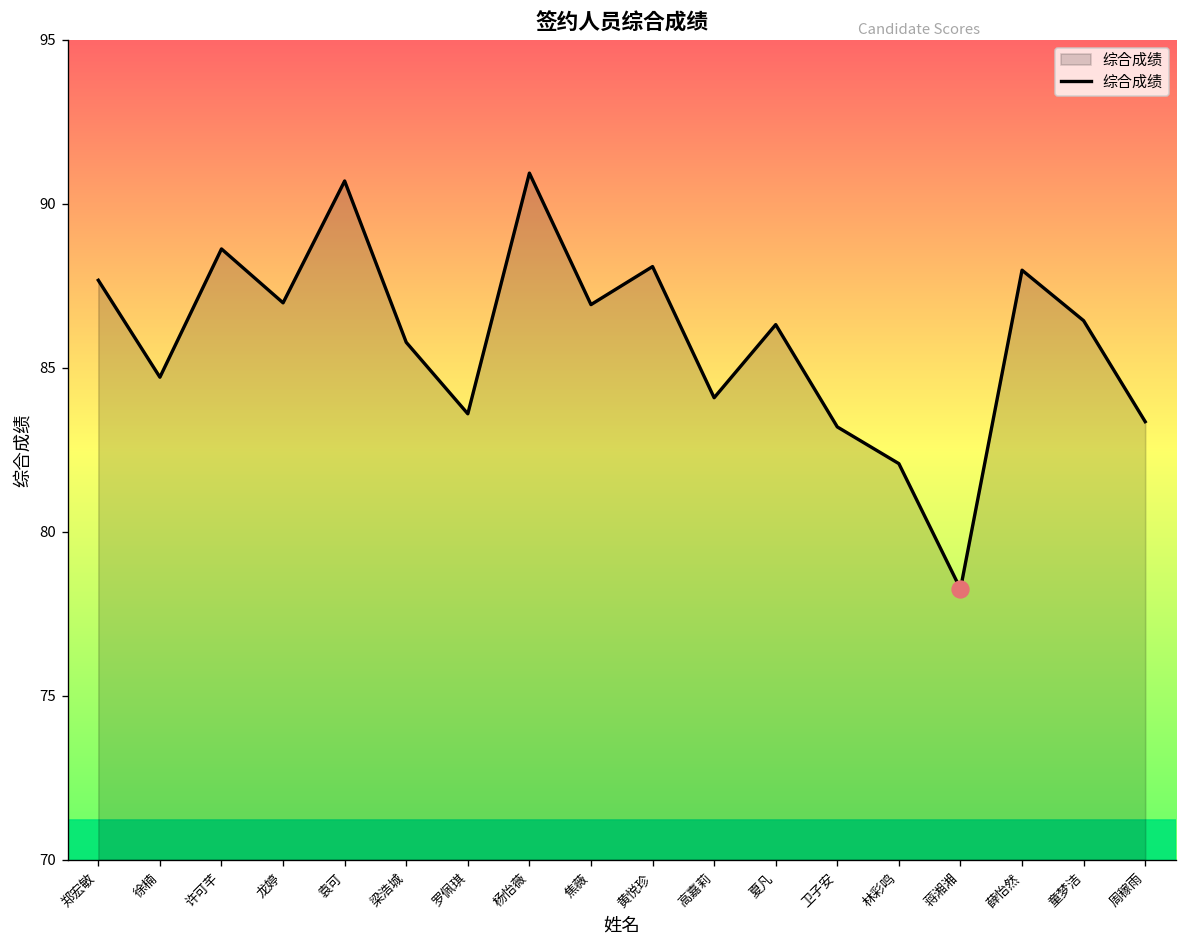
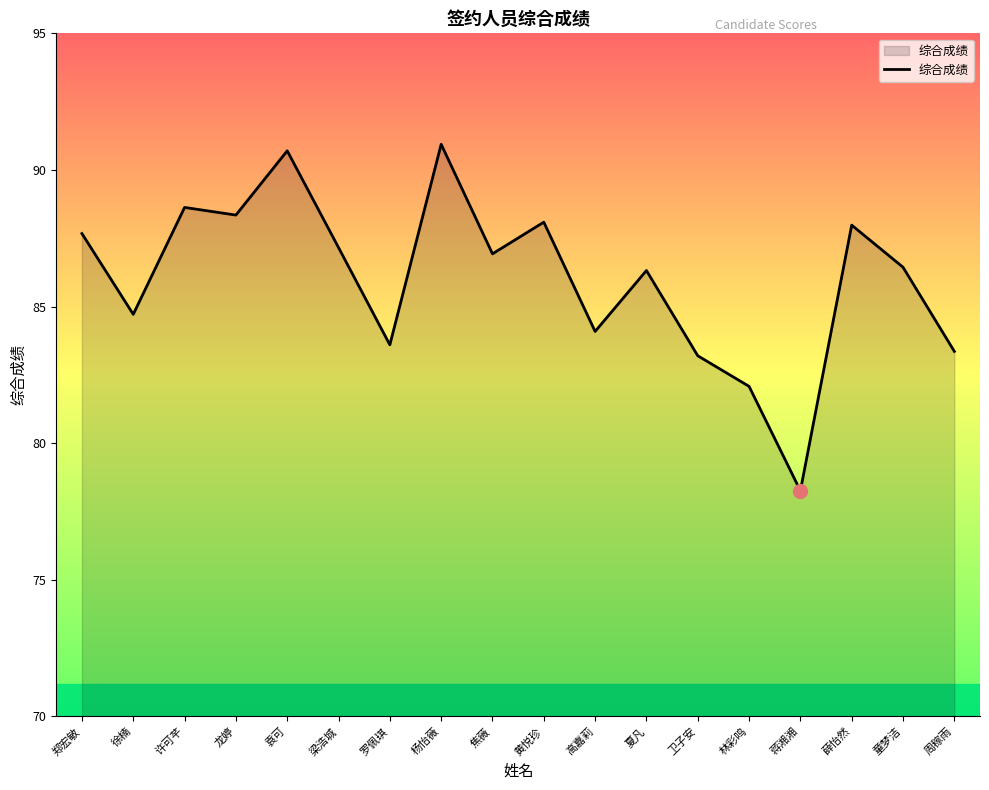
  {
    "综合成绩": {
      "郑宏敏": 87.7,
      "徐楠": 84.7,
      "许可芊": 88.6,
-     "龙婷": 87.0,
+     "龙婷": 88.3,
      "袁可": 90.7,
-     "梁浩城": 85.8,
+     "梁浩城": 87.2,
      "罗佩琪": 83.6,
      "杨怡薇": 90.9,
      "焦薇": 86.9,
      "黄悦珍": 88.1,
      "高嘉莉": 84.1,
      "夏凡": 86.3,
      "卫子安": 83.2,
      "林彩鸣": 82.1,
      "薛怡然": 88.0,
      "童梦洁": 86.4,
      "周稼雨": 83.4
    }
  }
